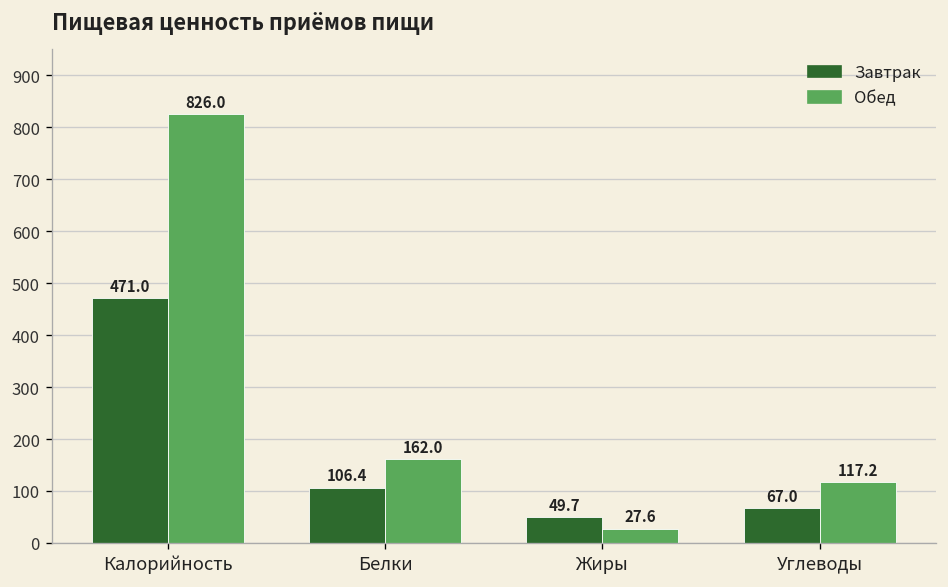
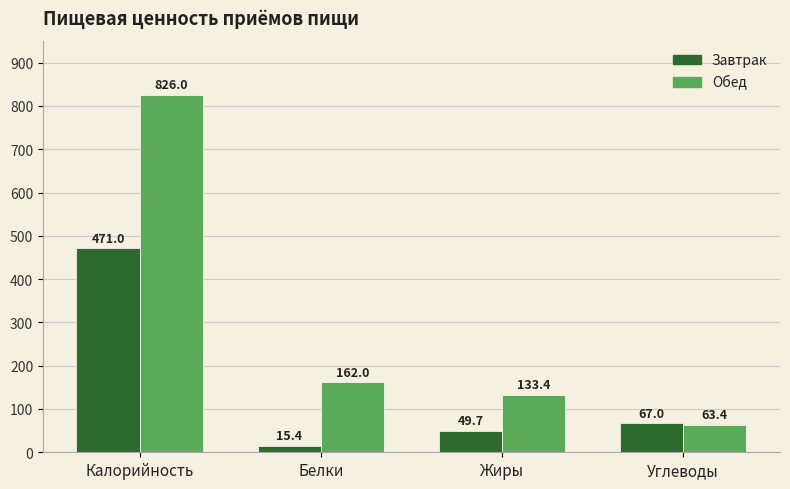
  {
    "Завтрак": {
      "Калорийность": 471.0,
-     "Белки": 106.4,
+     "Белки": 15.4,
      "Жиры": 49.7,
      "Углеводы": 67.0
    },
    "Обед": {
      "Калорийность": 826.0,
      "Белки": 162.0,
-     "Жиры": 27.6,
-     "Углеводы": 117.2
+     "Жиры": 133.4,
+     "Углеводы": 63.4
    }
  }
